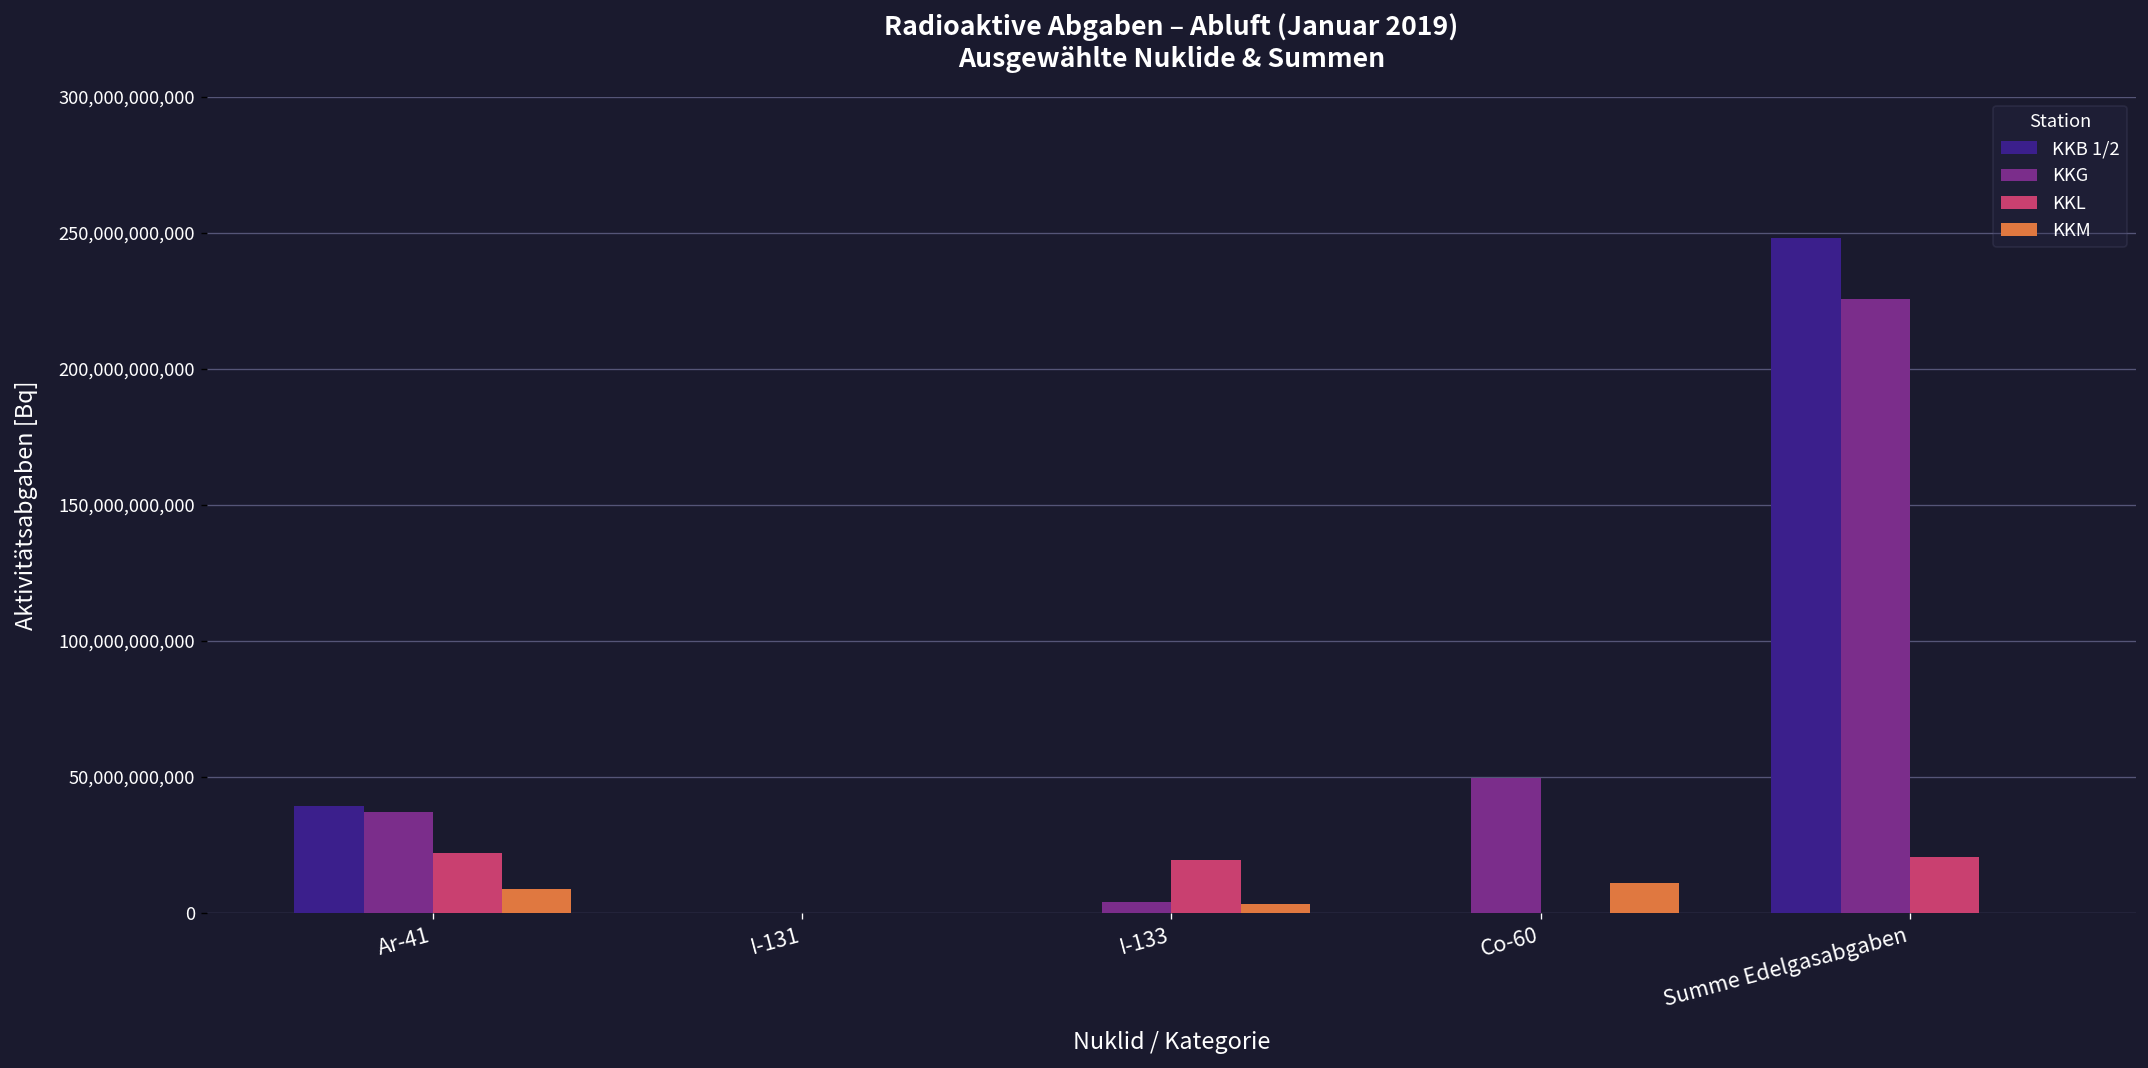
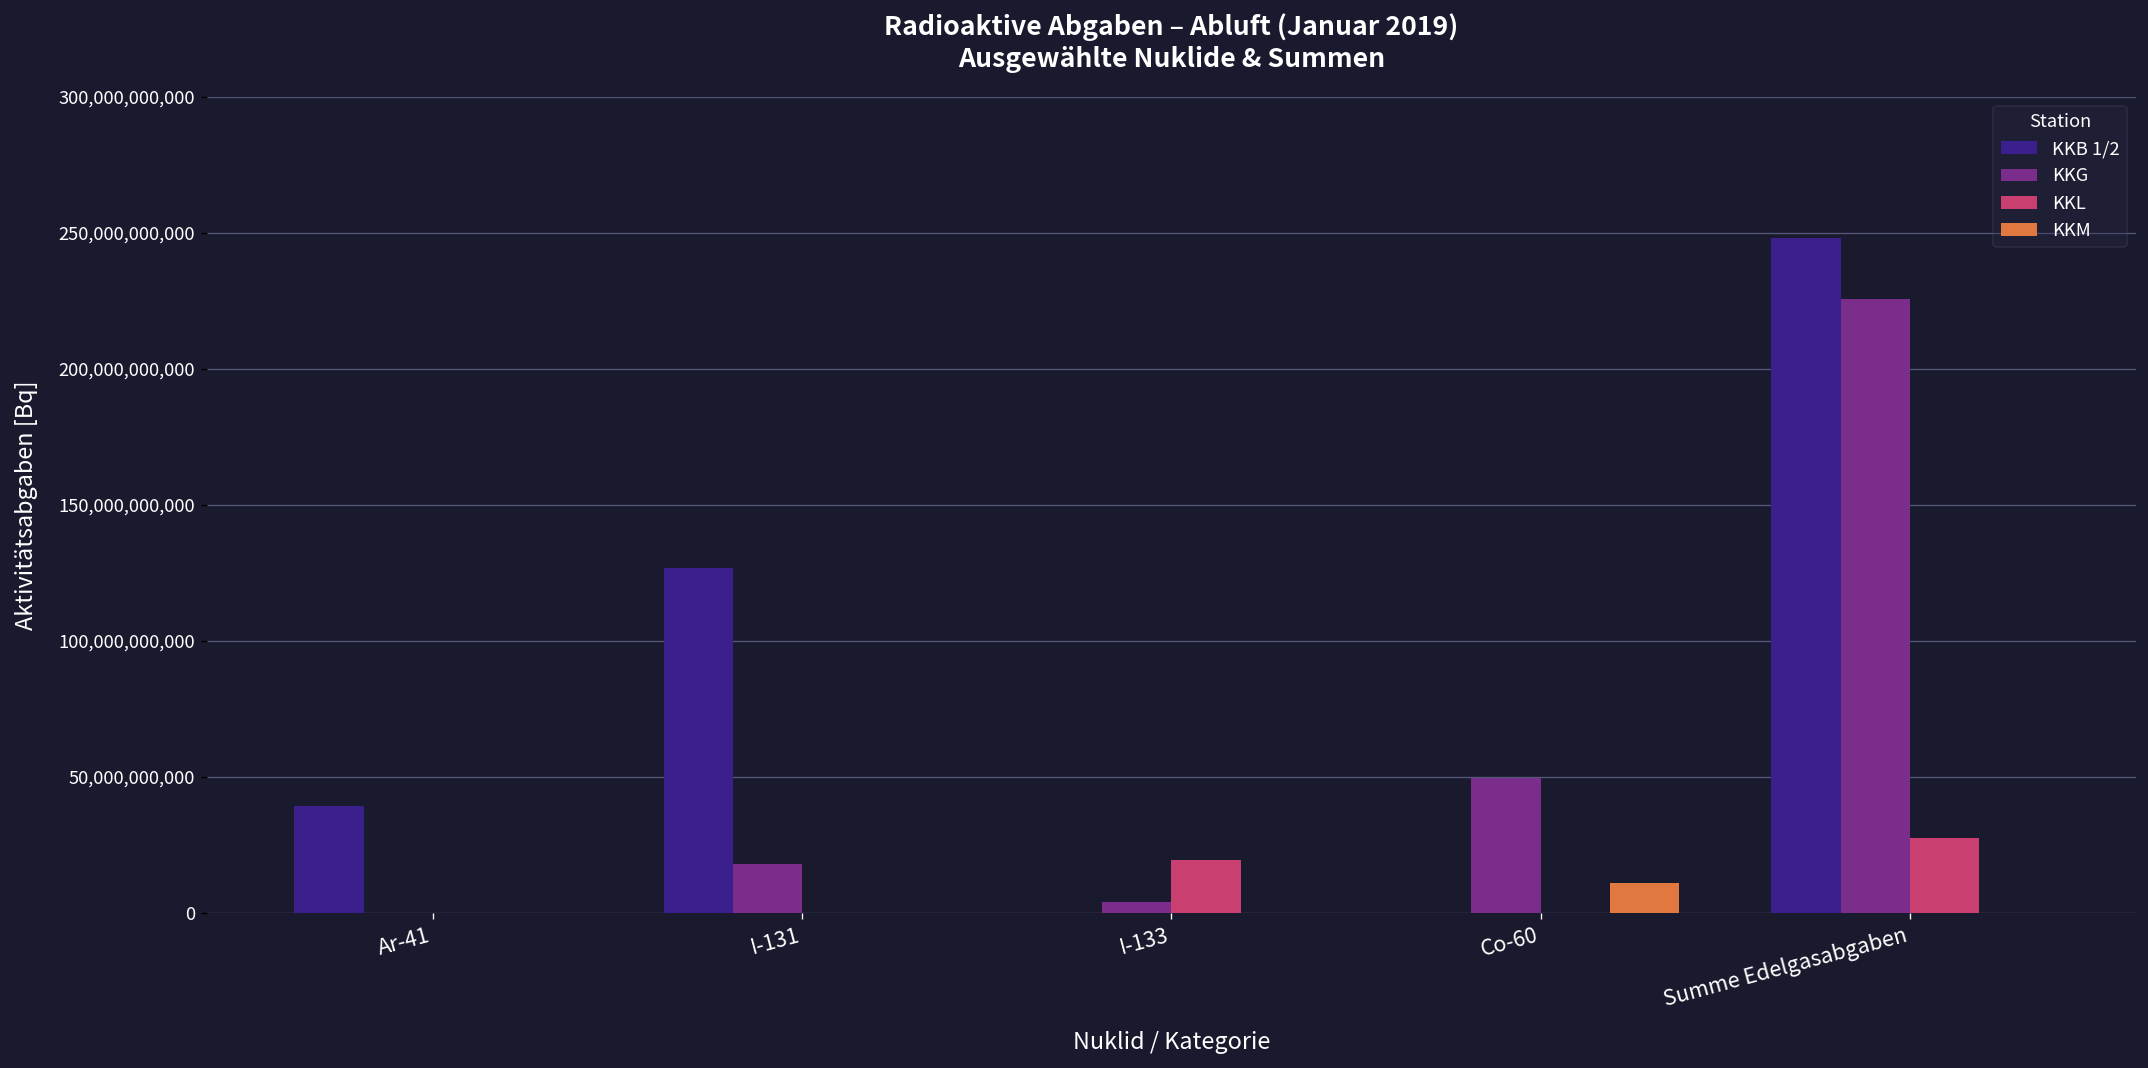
  {
    "KKB 1/2": {
      "Ar-41": "39,000,000,000",
-     "I-131": "0",
+     "I-131": "127,000,000,000",
      "Co-60": "0",
      "Summe Edelgasabgaben": "248,000,000,000"
    },
    "KKG": {
-     "Ar-41": "37,000,000,000",
-     "I-131": "0",
+     "Ar-41": "0",
+     "I-131": "18,000,000,000",
      "I-133": "4,000,000,000",
      "Co-60": "50,000,000,000",
      "Summe Edelgasabgaben": "226,000,000,000"
    },
    "KKL": {
-     "Ar-41": "22,000,000,000",
+     "Ar-41": "0",
      "I-133": "19,000,000,000",
      "Co-60": "0",
-     "Summe Edelgasabgaben": "21,000,000,000"
+     "Summe Edelgasabgaben": "27,000,000,000"
    },
    "KKM": {
-     "Ar-41": "9,000,000,000",
-     "I-133": "4,000,000,000",
+     "Ar-41": "0",
+     "I-133": "0",
      "Co-60": "11,000,000,000",
      "Summe Edelgasabgaben": "0"
    }
  }
